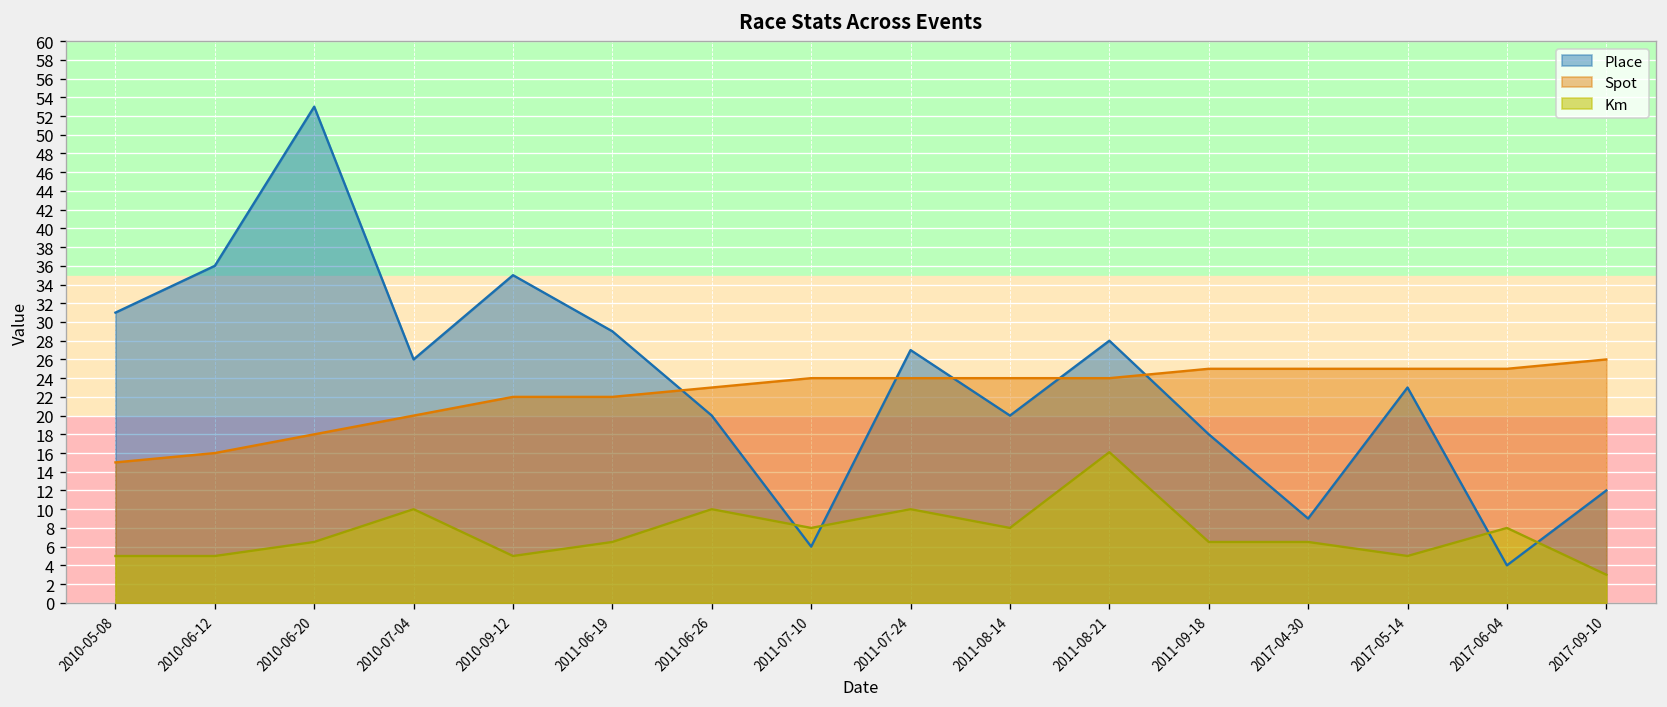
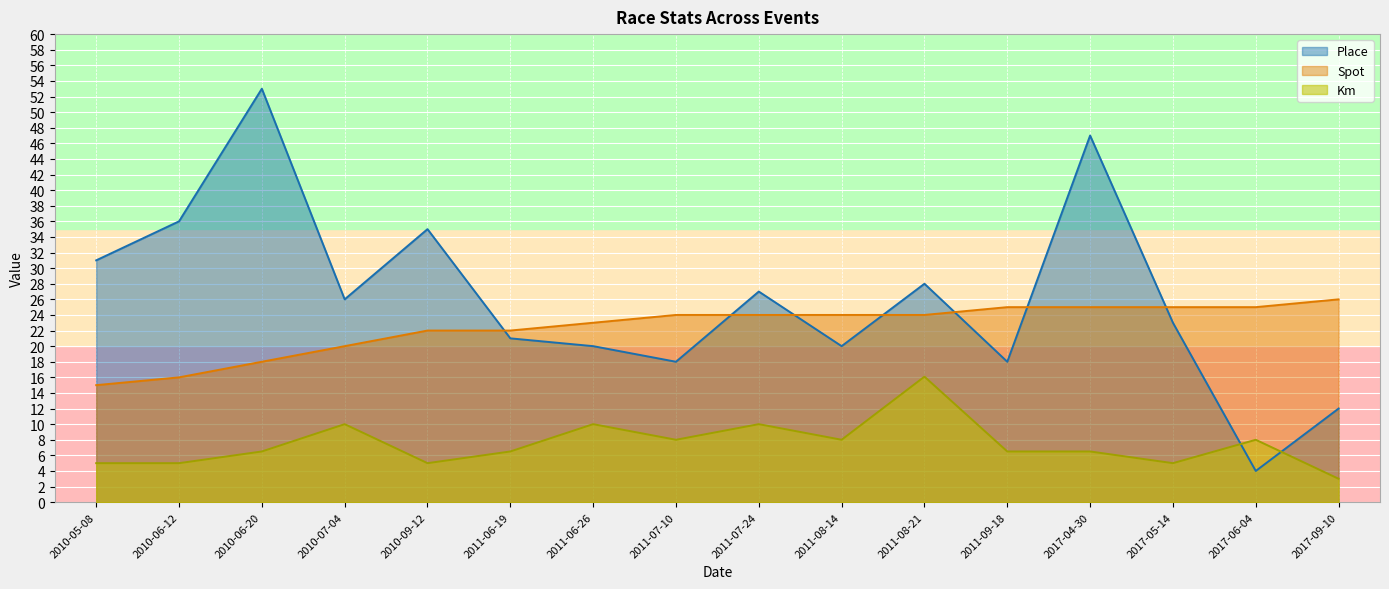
  {
    "Place": {
      "2010-05-08": 31,
      "2010-06-12": 36,
      "2010-06-20": 53,
      "2010-07-04": 26,
      "2010-09-12": 35,
-     "2011-06-19": 29,
+     "2011-06-19": 21,
      "2011-06-26": 20,
-     "2011-07-10": 6,
+     "2011-07-10": 18,
      "2011-07-24": 27,
      "2011-08-14": 20,
      "2011-08-21": 28,
      "2011-09-18": 18,
-     "2017-04-30": 9,
+     "2017-04-30": 47,
      "2017-05-14": 23,
      "2017-06-04": 4,
      "2017-09-10": 12
    }
  }
